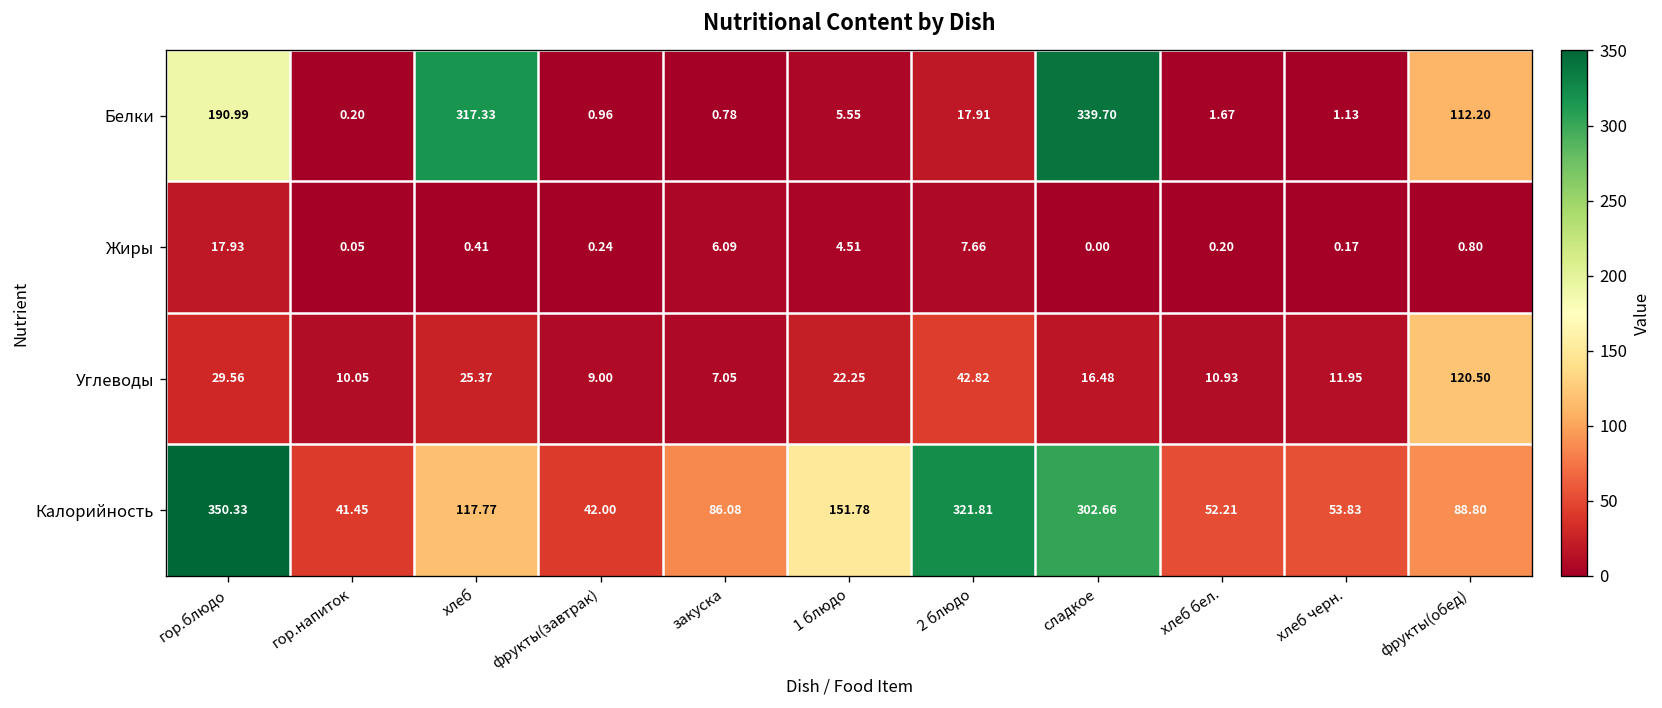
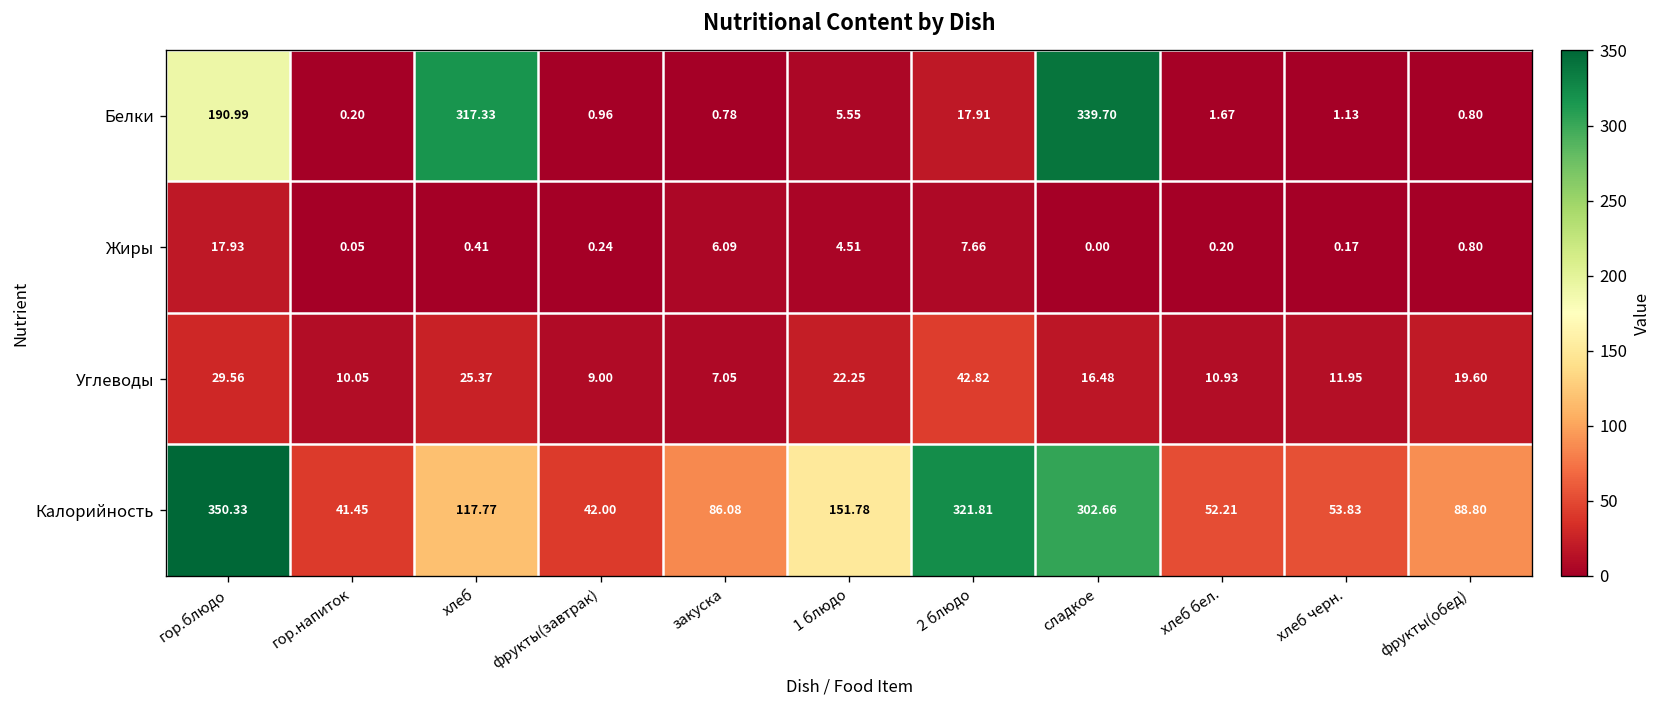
  {
    "Белки": {
      "гор.блюдо": 190.99,
      "гор.напиток": 0.20,
      "хлеб": 317.33,
      "фрукты(завтрак)": 0.96,
      "закуска": 0.78,
      "1 блюдо": 5.55,
      "2 блюдо": 17.91,
      "сладкое": 339.70,
      "хлеб бел.": 1.67,
      "хлеб черн.": 1.13,
-     "фрукты(обед)": 112.20
+     "фрукты(обед)": 0.80
    },
    "Жиры": {
      "гор.блюдо": 17.93,
      "гор.напиток": 0.05,
      "хлеб": 0.41,
      "фрукты(завтрак)": 0.24,
      "закуска": 6.09,
      "1 блюдо": 4.51,
      "2 блюдо": 7.66,
      "сладкое": 0.00,
      "хлеб бел.": 0.20,
      "хлеб черн.": 0.17,
      "фрукты(обед)": 0.80
    },
    "Углеводы": {
      "гор.блюдо": 29.56,
      "гор.напиток": 10.05,
      "хлеб": 25.37,
      "фрукты(завтрак)": 9.00,
      "закуска": 7.05,
      "1 блюдо": 22.25,
      "2 блюдо": 42.82,
      "сладкое": 16.48,
      "хлеб бел.": 10.93,
      "хлеб черн.": 11.95,
-     "фрукты(обед)": 120.50
+     "фрукты(обед)": 19.60
    },
    "Калорийность": {
      "гор.блюдо": 350.33,
      "гор.напиток": 41.45,
      "хлеб": 117.77,
      "фрукты(завтрак)": 42.00,
      "закуска": 86.08,
      "1 блюдо": 151.78,
      "2 блюдо": 321.81,
      "сладкое": 302.66,
      "хлеб бел.": 52.21,
      "хлеб черн.": 53.83,
      "фрукты(обед)": 88.80
    }
  }
